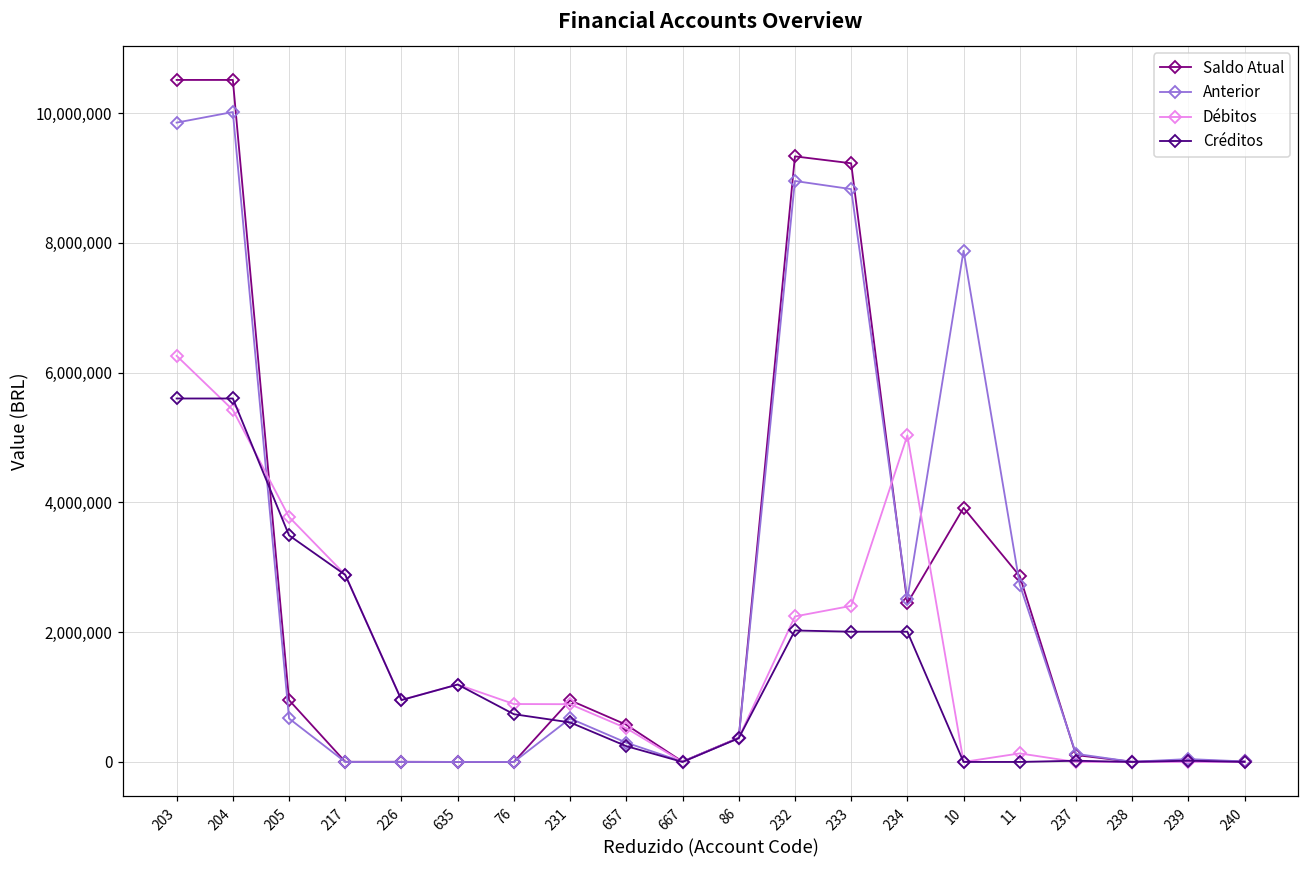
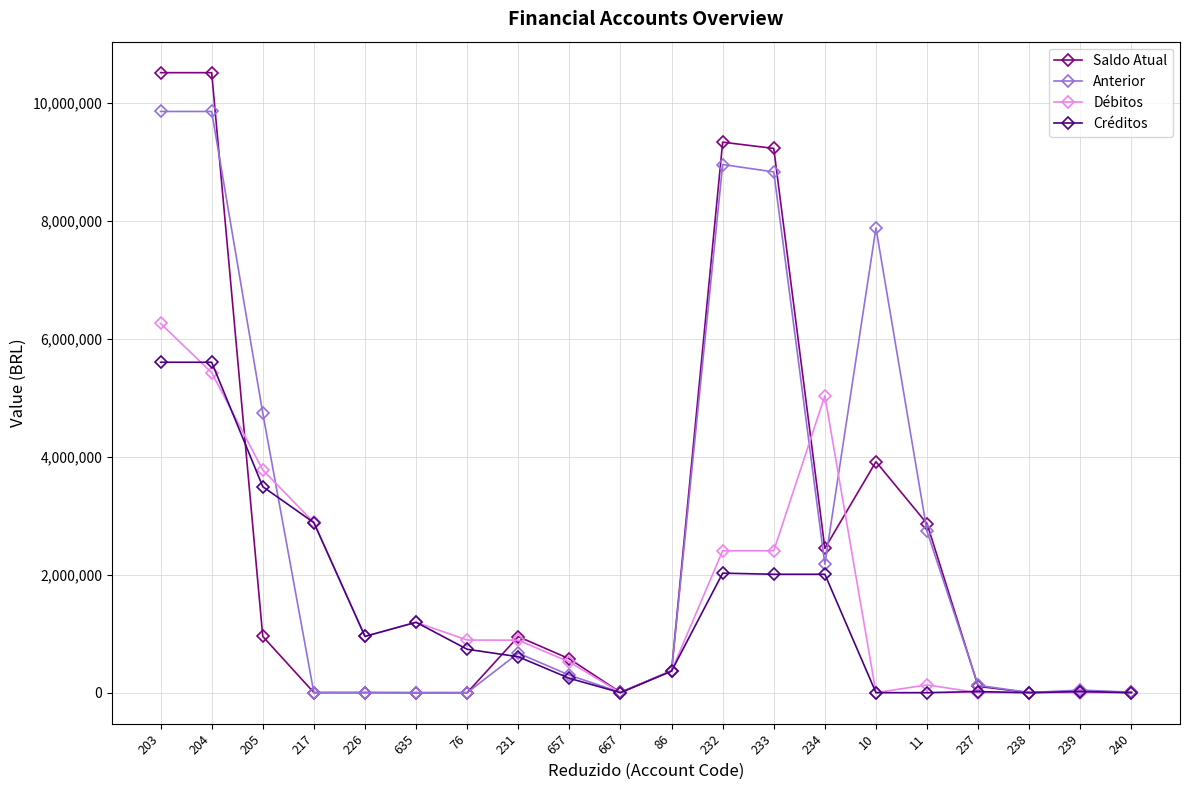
  {
    "Anterior": {
      "203": "9,900,000",
-     "204": "10,000,000",
-     "205": "700,000",
+     "204": "9,900,000",
+     "205": "4,700,000",
      "231": "700,000",
      "657": "300,000",
      "232": "9,000,000",
      "233": "8,800,000",
-     "234": "2,500,000",
+     "234": "2,200,000",
      "10": "7,900,000",
      "11": "2,700,000"
    },
    "Débitos": {
      "203": "6,300,000",
      "204": "5,400,000",
      "205": "3,800,000",
      "76": "900,000",
      "231": "900,000",
      "657": "500,000",
-     "232": "2,200,000",
+     "232": "2,400,000",
      "233": "2,400,000",
      "234": "5,000,000",
      "11": "100,000"
    }
  }
